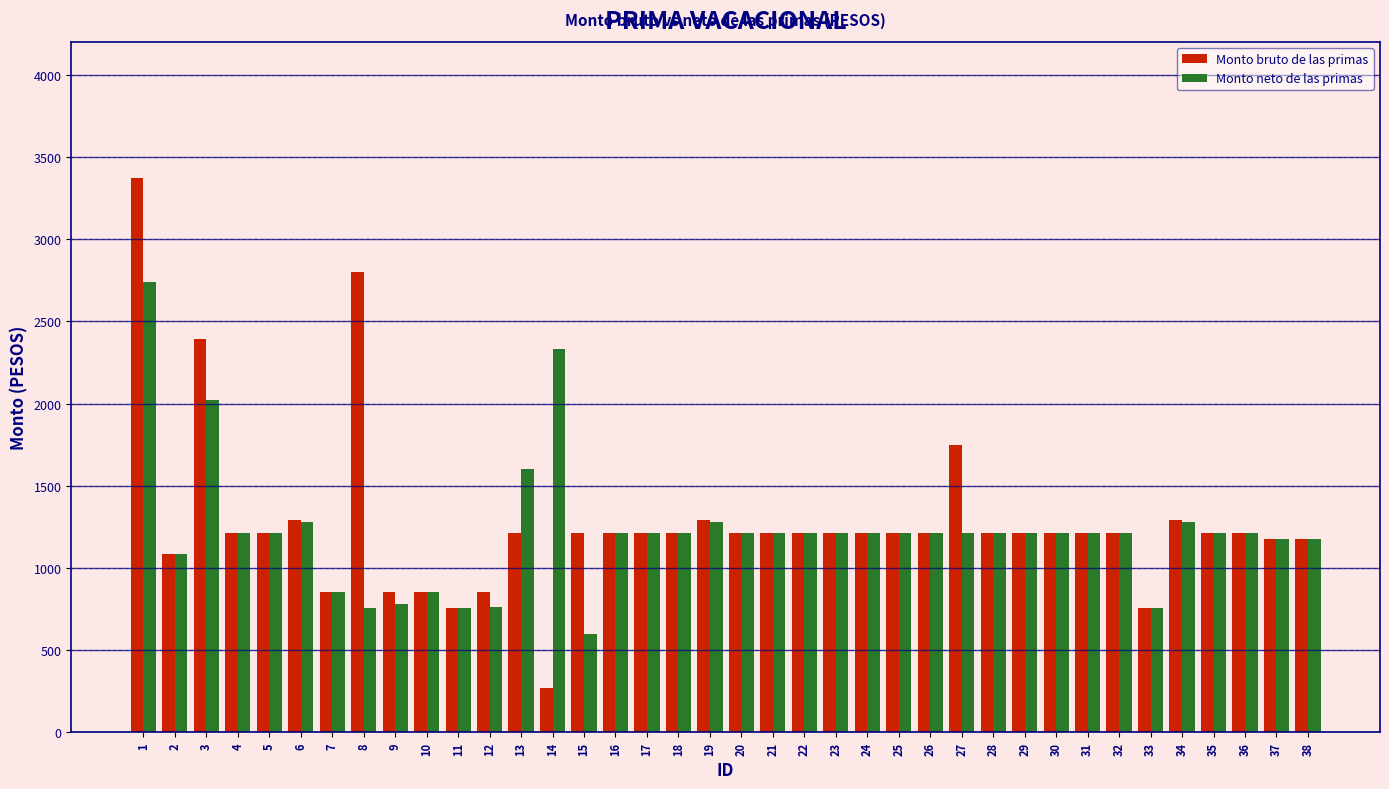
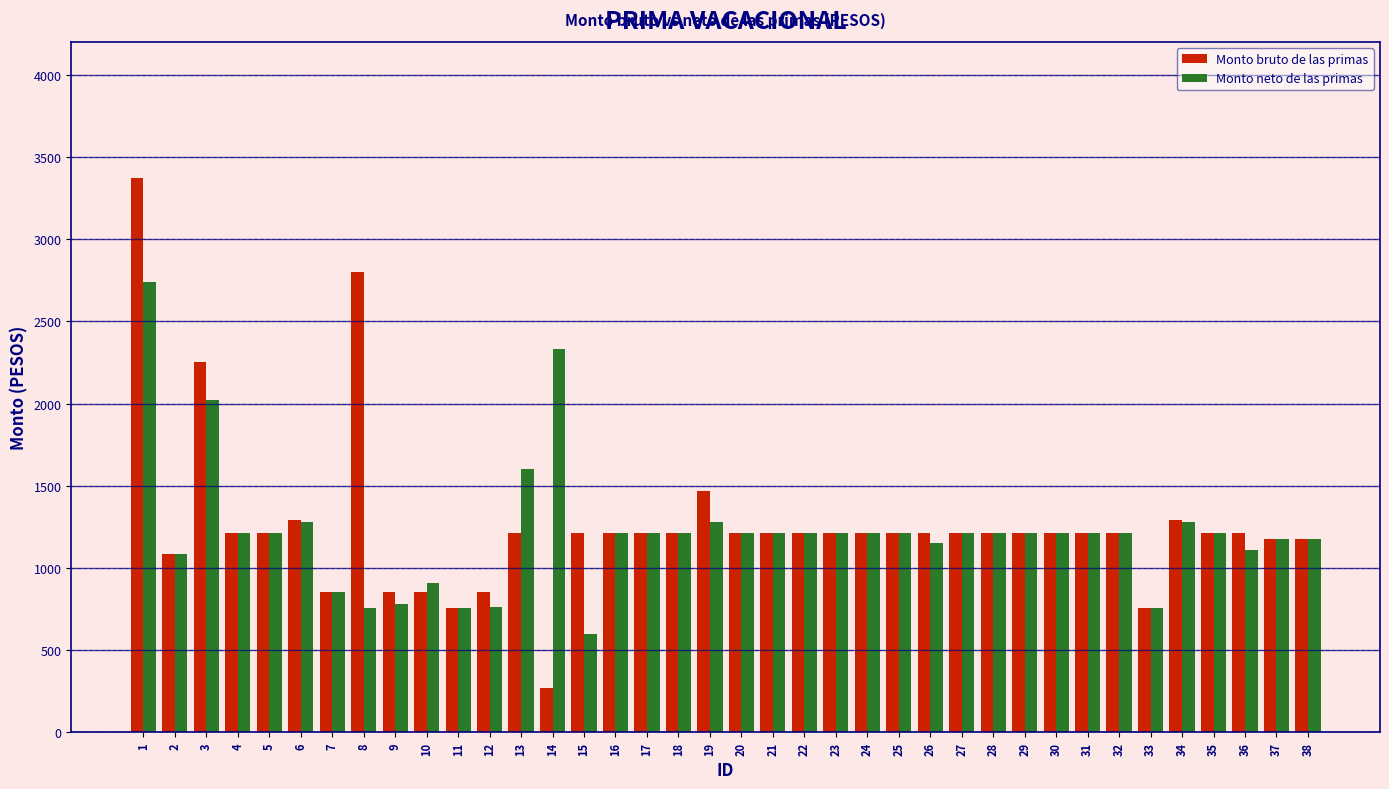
  {
    "Monto bruto de las primas": {
      "1": 3370,
      "2": 1080,
-     "3": 2390,
+     "3": 2250,
      "4": 1210,
      "5": 1210,
      "6": 1290,
      "7": 850,
      "8": 2800,
      "9": 850,
      "10": 850,
      "11": 760,
      "12": 850,
      "13": 1210,
      "14": 270,
      "15": 1210,
      "16": 1210,
      "17": 1210,
      "18": 1210,
-     "19": 1290,
+     "19": 1470,
      "20": 1210,
      "21": 1210,
      "22": 1210,
      "23": 1210,
      "24": 1210,
      "25": 1210,
      "26": 1210,
-     "27": 1750,
+     "27": 1210,
      "28": 1210,
      "29": 1210,
      "30": 1210,
      "31": 1210,
      "32": 1210,
      "33": 760,
      "34": 1290,
      "35": 1210,
      "36": 1210,
      "37": 1180,
      "38": 1180
    },
    "Monto neto de las primas": {
      "1": 2740,
      "2": 1080,
      "3": 2020,
      "4": 1210,
      "5": 1210,
      "6": 1280,
      "7": 850,
      "8": 760,
      "9": 780,
-     "10": 850,
+     "10": 910,
      "11": 760,
      "12": 770,
      "13": 1610,
      "14": 2330,
      "15": 600,
      "16": 1210,
      "17": 1210,
      "18": 1210,
      "19": 1280,
      "20": 1210,
      "21": 1210,
      "22": 1210,
      "23": 1210,
      "24": 1210,
      "25": 1210,
-     "26": 1210,
+     "26": 1160,
      "27": 1210,
      "28": 1210,
      "29": 1210,
      "30": 1210,
      "31": 1210,
      "32": 1210,
      "33": 760,
      "34": 1280,
      "35": 1210,
-     "36": 1210,
+     "36": 1110,
      "37": 1180,
      "38": 1180
    }
  }
